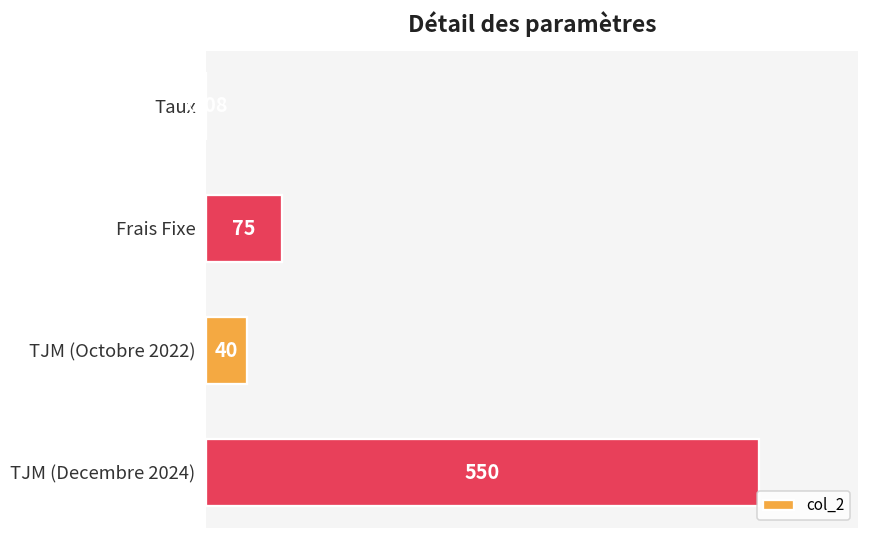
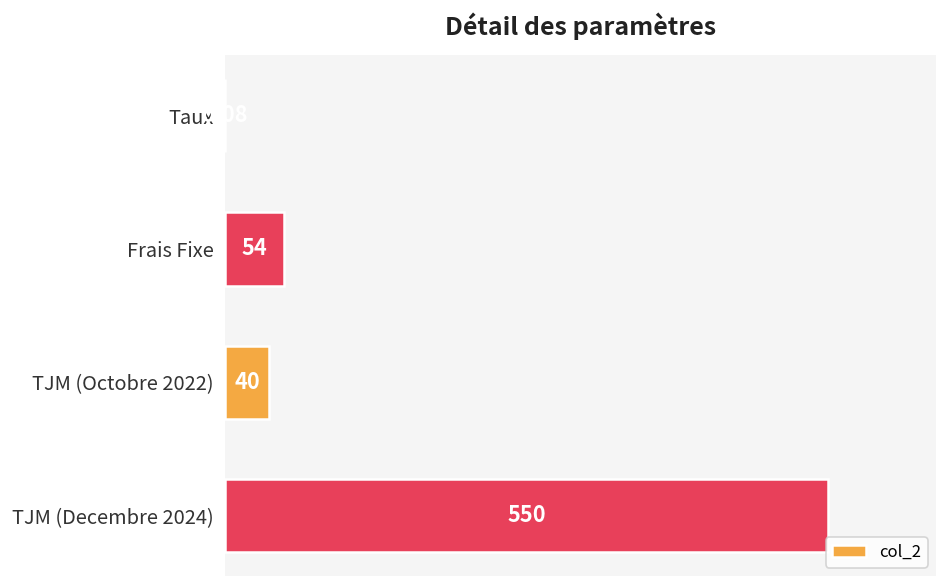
  {
-   "Frais Fixe": 75,
+   "Frais Fixe": 54,
    "TJM (Octobre 2022)": 40,
    "TJM (Decembre 2024)": 550
  }
